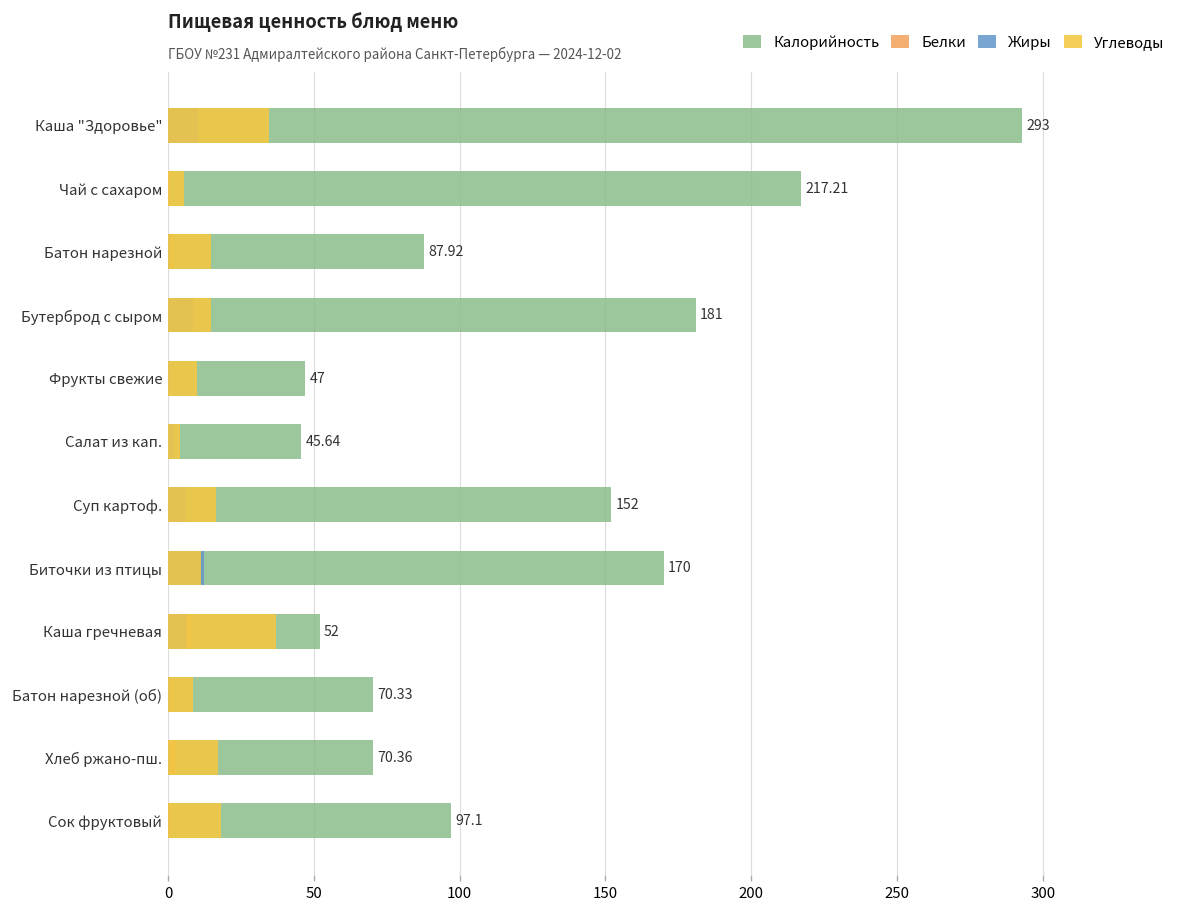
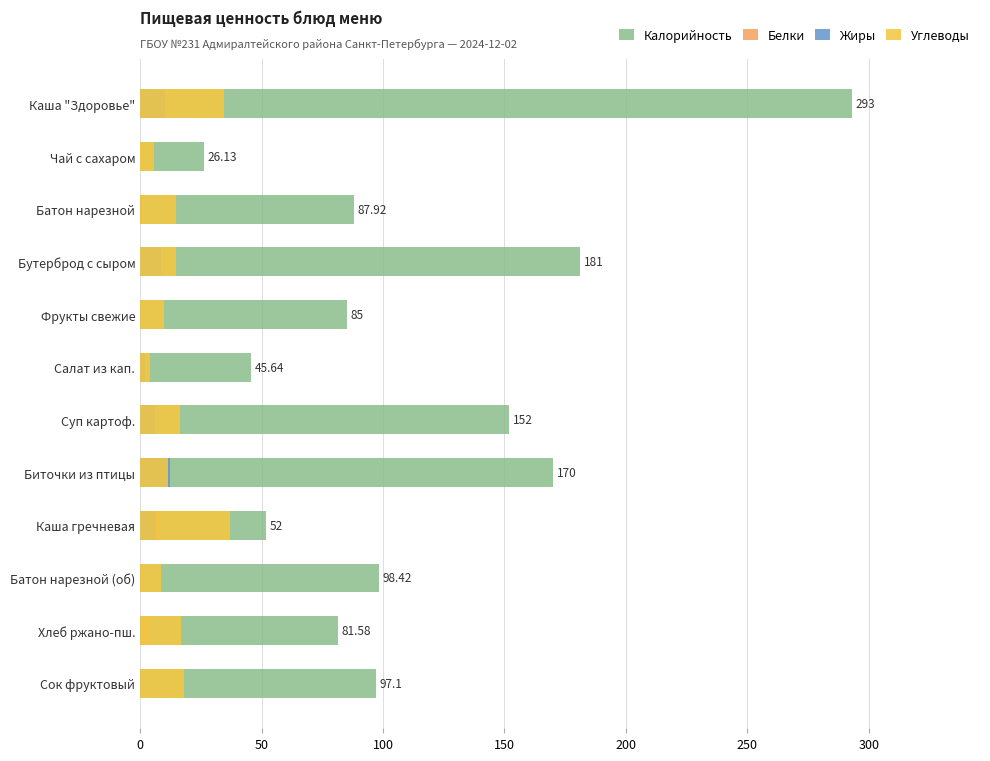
  {
    "Калорийность": {
      "Каша \"Здоровье\"": 293,
-     "Чай с сахаром": 217.21,
+     "Чай с сахаром": 26.13,
      "Батон нарезной": 87.92,
      "Бутерброд с сыром": 181,
-     "Фрукты свежие": 47,
+     "Фрукты свежие": 85,
      "Салат из кап.": 45.64,
      "Суп картоф.": 152,
      "Биточки из птицы": 170,
      "Каша гречневая": 52,
-     "Батон нарезной (об)": 70.33,
-     "Хлеб ржано-пш.": 70.36,
+     "Батон нарезной (об)": 98.42,
+     "Хлеб ржано-пш.": 81.58,
      "Сок фруктовый": 97.1
    }
  }
